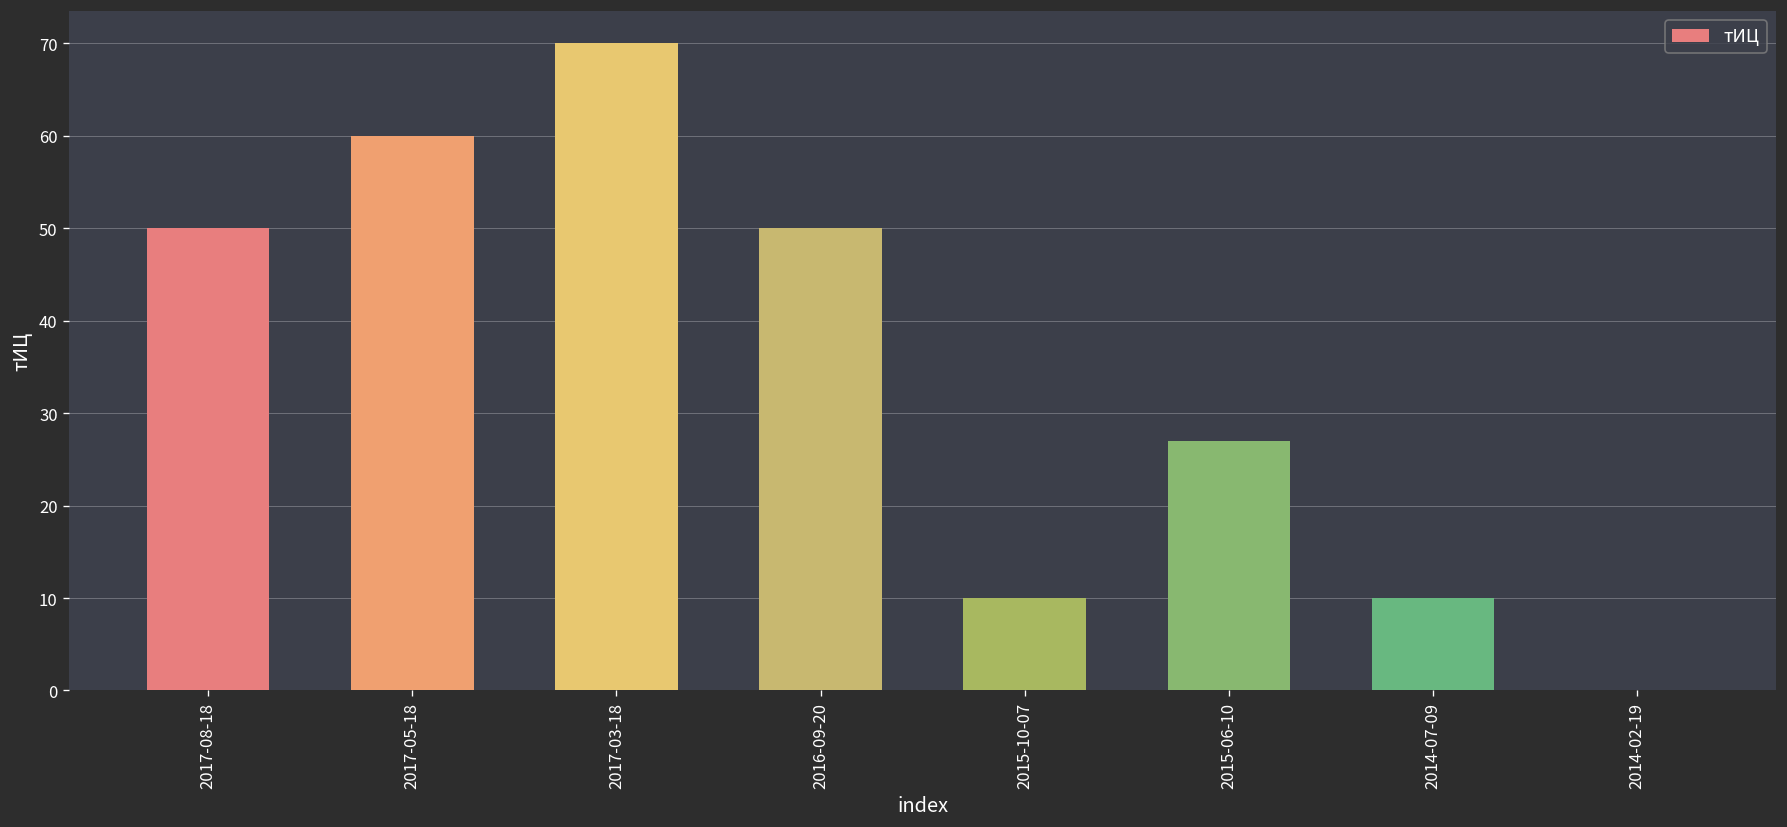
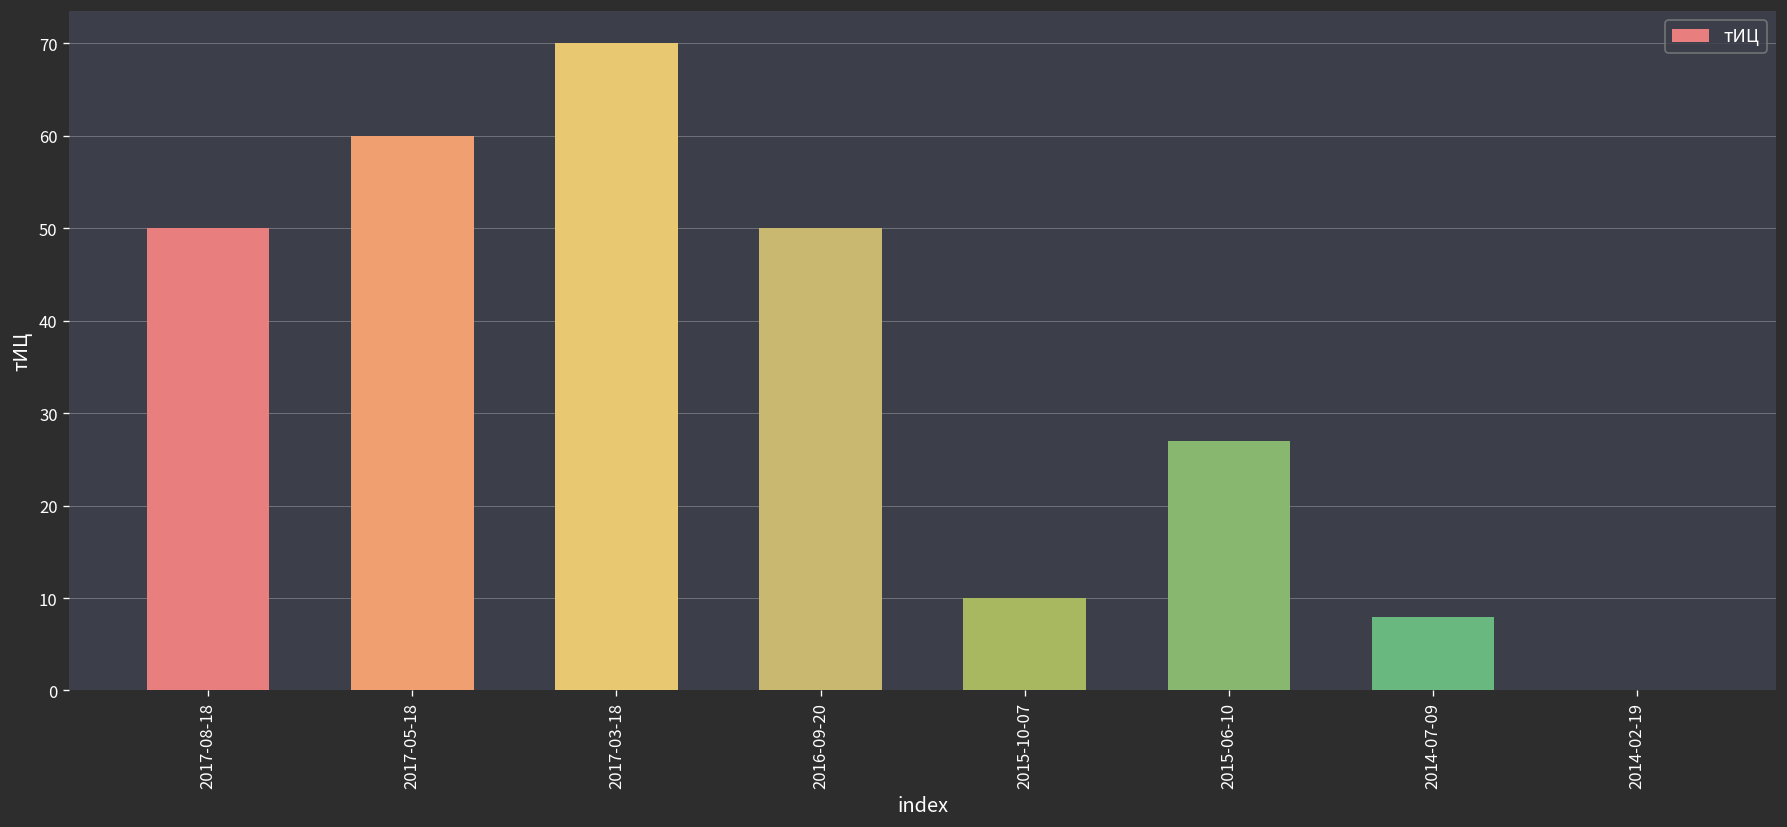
  {
    "2017-08-18": 50,
    "2017-05-18": 60,
    "2017-03-18": 70,
    "2016-09-20": 50,
    "2015-10-07": 10,
    "2015-06-10": 27,
-   "2014-07-09": 10,
+   "2014-07-09": 8,
    "2014-02-19": 0
  }
